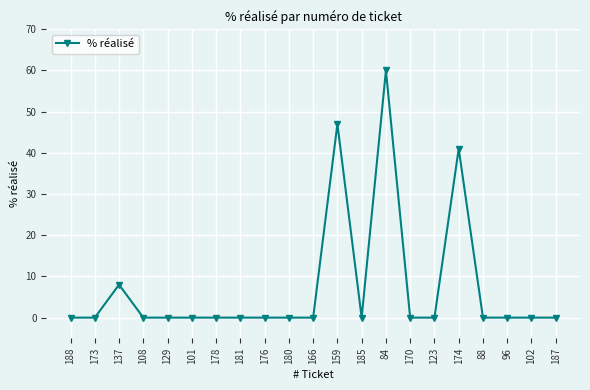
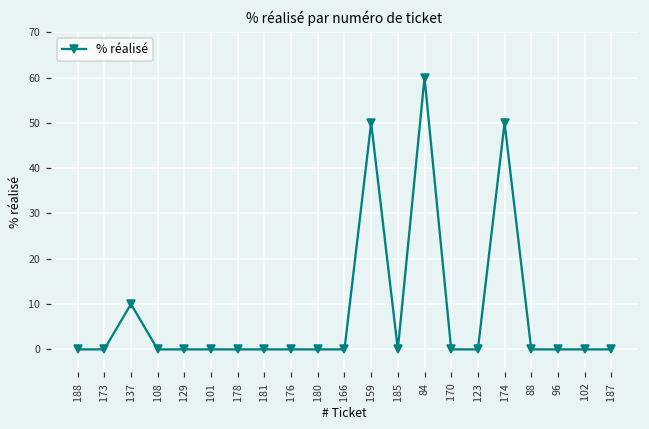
  {
    "188": 0,
    "173": 0,
-   "137": 8,
+   "137": 10,
    "108": 0,
    "129": 0,
    "101": 0,
    "178": 0,
    "181": 0,
    "176": 0,
    "180": 0,
    "166": 0,
-   "159": 47,
+   "159": 50,
    "185": 0,
    "84": 60,
    "170": 0,
    "123": 0,
-   "174": 41,
+   "174": 50,
    "88": 0,
    "96": 0,
    "102": 0,
    "187": 0
  }
